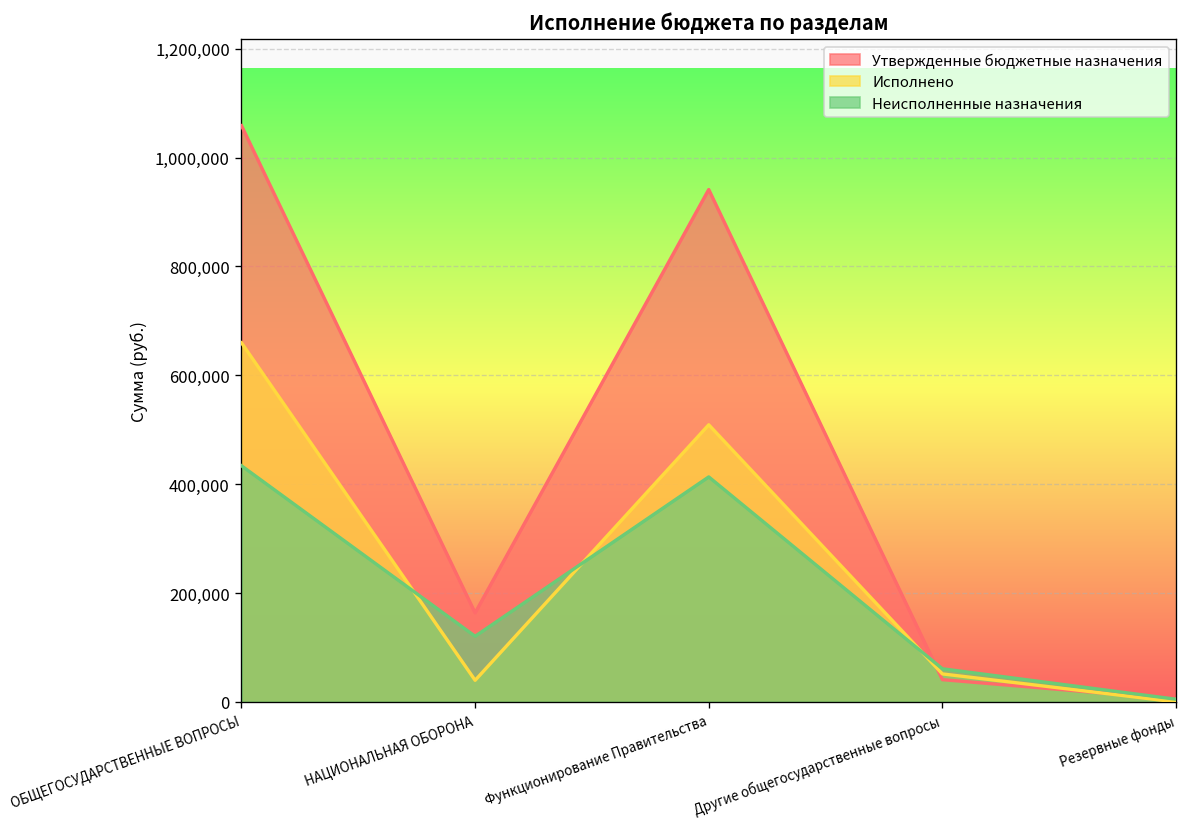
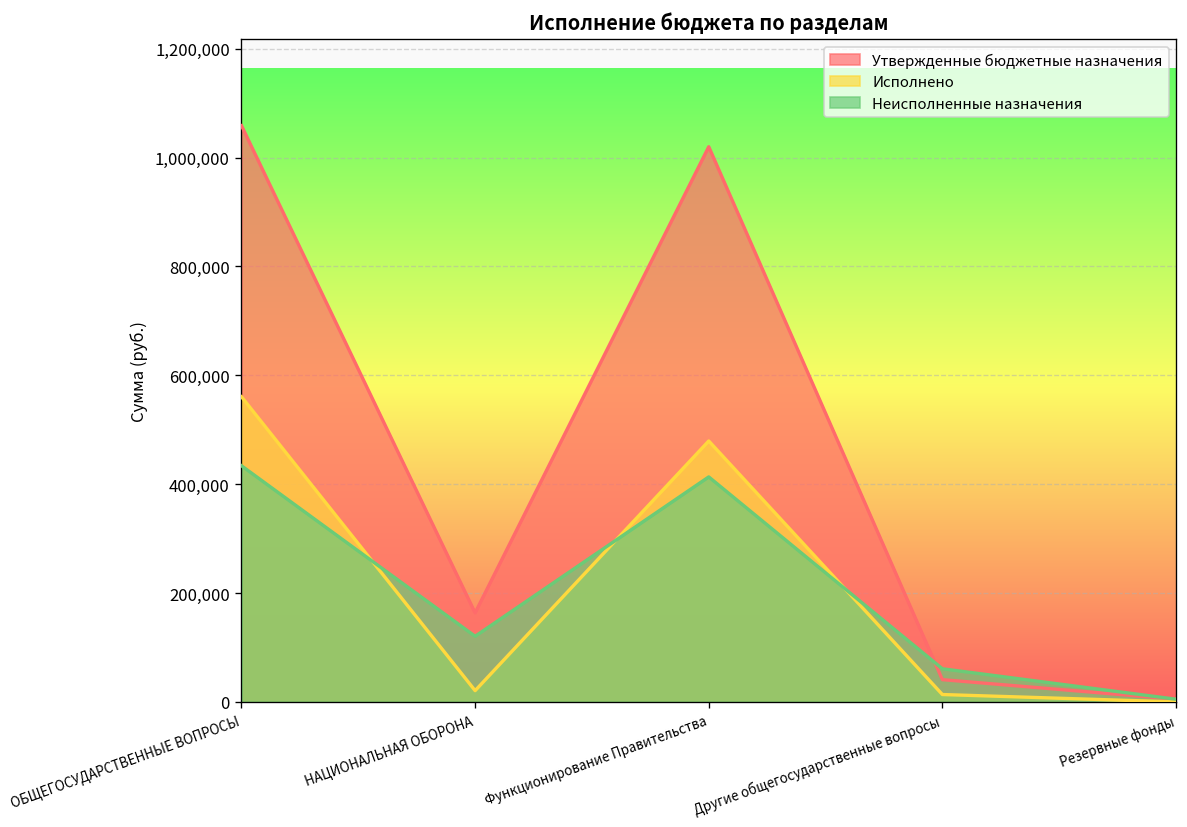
  {
    "Утвержденные бюджетные назначения": {
      "ОБЩЕГОСУДАРСТВЕННЫЕ ВОПРОСЫ": "1,060,000",
      "НАЦИОНАЛЬНАЯ ОБОРОНА": "160,000",
-     "Функционирование Правительства": "940,000",
+     "Функционирование Правительства": "1,020,000",
      "Другие общегосударственные вопросы": "40,000"
    },
    "Исполнено": {
-     "ОБЩЕГОСУДАРСТВЕННЫЕ ВОПРОСЫ": "660,000",
-     "НАЦИОНАЛЬНАЯ ОБОРОНА": "40,000",
-     "Функционирование Правительства": "510,000",
-     "Другие общегосударственные вопросы": "50,000"
+     "ОБЩЕГОСУДАРСТВЕННЫЕ ВОПРОСЫ": "560,000",
+     "НАЦИОНАЛЬНАЯ ОБОРОНА": "20,000",
+     "Функционирование Правительства": "480,000",
+     "Другие общегосударственные вопросы": "10,000"
    },
    "Неисполненные назначения": {
      "ОБЩЕГОСУДАРСТВЕННЫЕ ВОПРОСЫ": "430,000",
      "НАЦИОНАЛЬНАЯ ОБОРОНА": "120,000",
      "Функционирование Правительства": "410,000",
      "Другие общегосударственные вопросы": "60,000"
    }
  }
